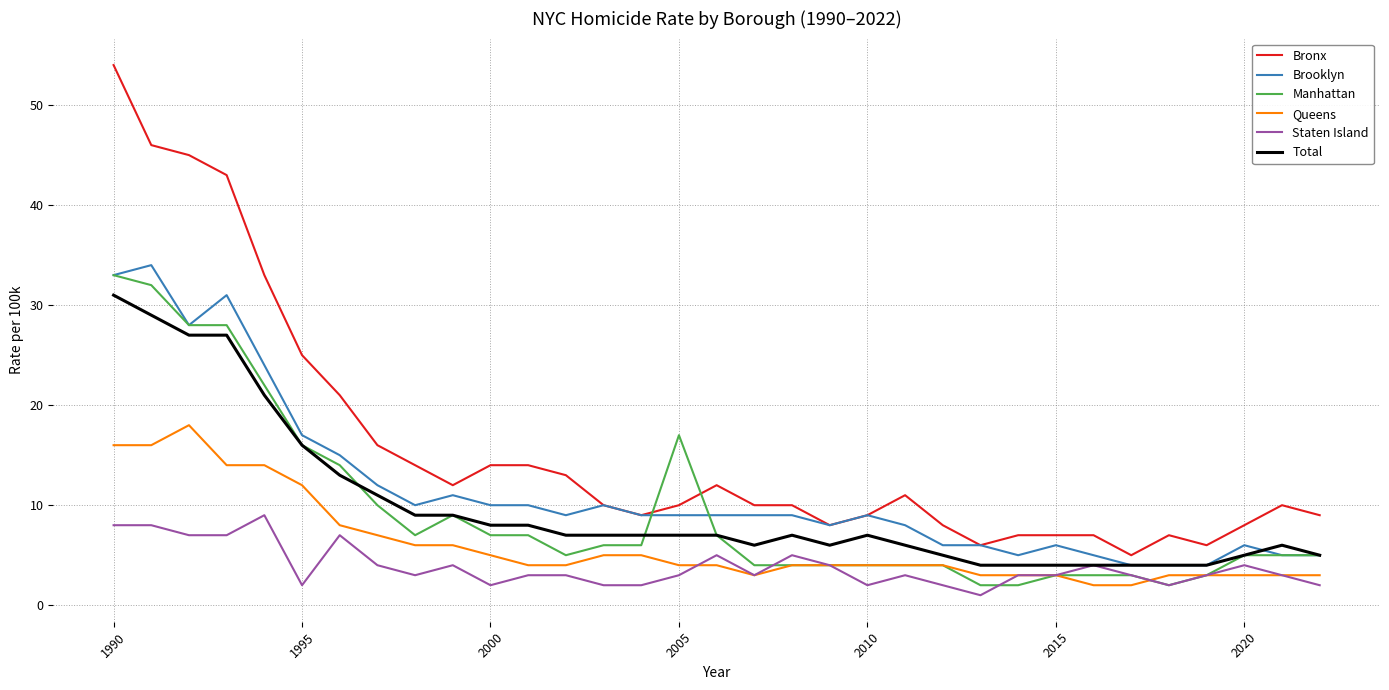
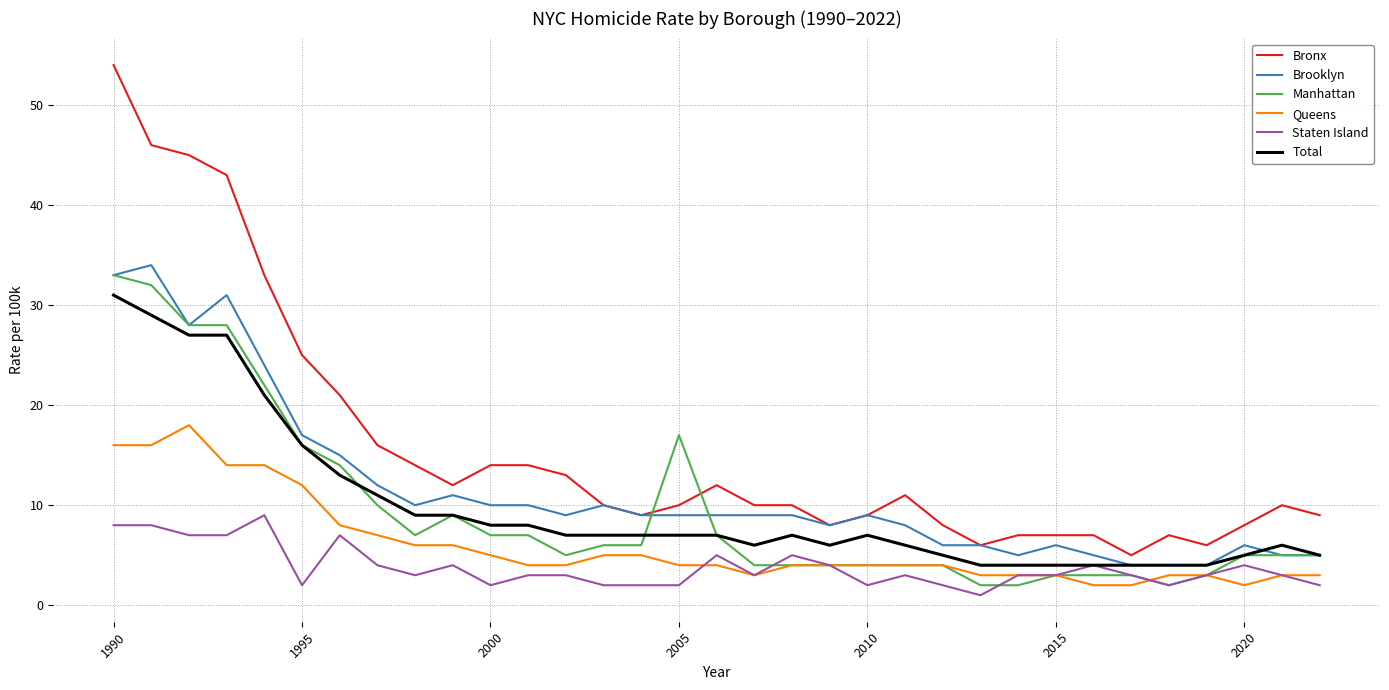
  {
    "Bronx": {
      "1990": 54,
      "1995": 25,
      "2000": 14,
      "2005": 10,
      "2015": 7,
      "2020": 8
    },
    "Brooklyn": {
      "1995": 17,
      "2000": 10,
      "2005": 9,
      "2015": 6,
      "2020": 6
    },
    "Manhattan": {
      "2000": 7,
      "2005": 17
    },
    "Queens": {
      "1990": 16,
      "1995": 12,
      "2000": 5,
      "2005": 4,
-     "2020": 3
+     "2020": 2
    },
    "Staten Island": {
      "1990": 8,
      "1995": 2,
      "2000": 2,
-     "2005": 3,
+     "2005": 2,
      "2010": 2,
      "2020": 4
    },
    "Total": {
      "1990": 31,
      "2000": 8,
      "2005": 7,
      "2010": 7,
      "2015": 4
    }
  }
